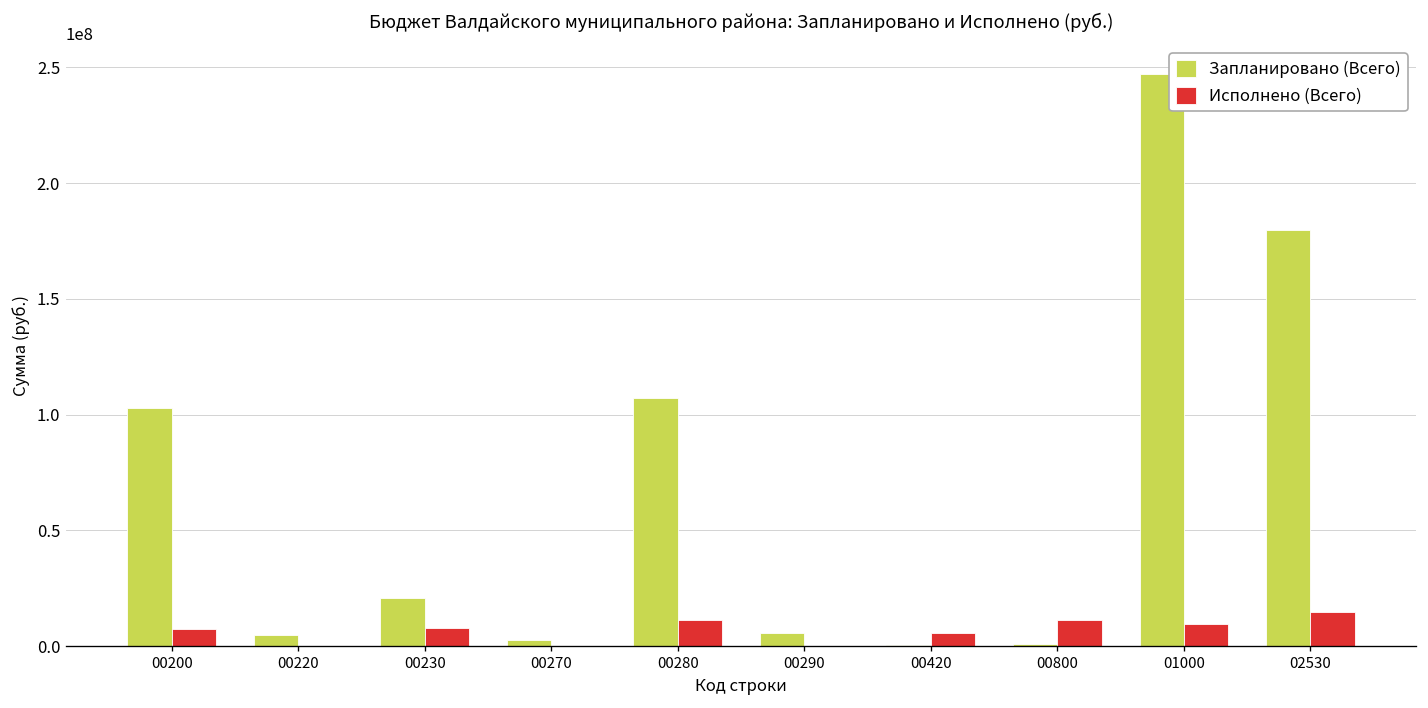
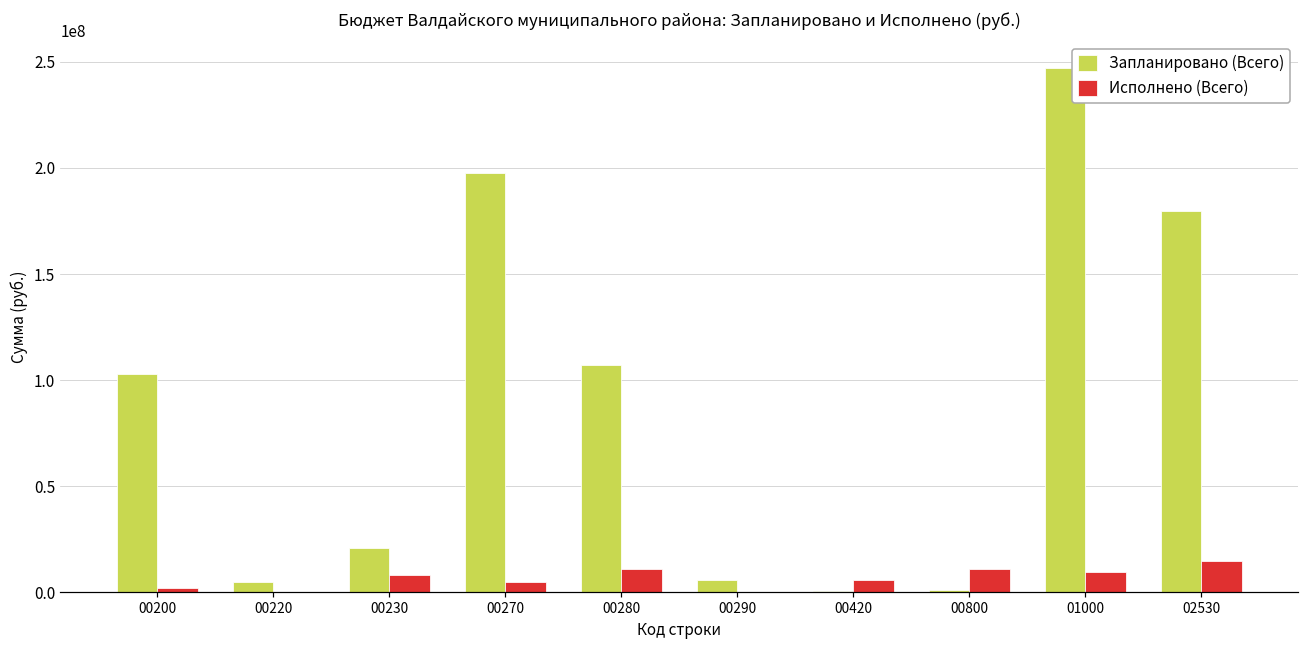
  {
    "Запланировано (Всего)": {
      "00200": 103000000,
      "00220": 5000000,
      "00230": 21000000,
-     "00270": 3000000,
+     "00270": 197000000,
      "00280": 107000000,
      "00290": 6000000,
      "01000": 247000000,
      "02530": 180000000
    },
    "Исполнено (Всего)": {
-     "00200": 7000000,
+     "00200": 2000000,
      "00230": 8000000,
-     "00270": 0,
+     "00270": 5000000,
      "00280": 11000000,
      "00420": 6000000,
      "00800": 11000000,
      "01000": 10000000,
      "02530": 15000000
    }
  }
